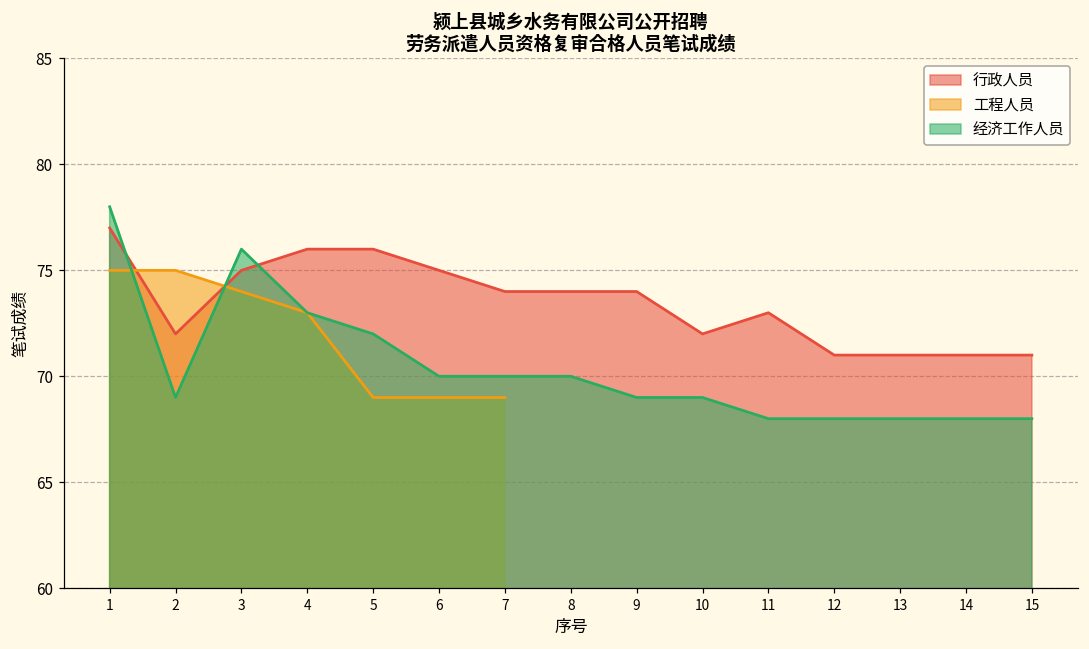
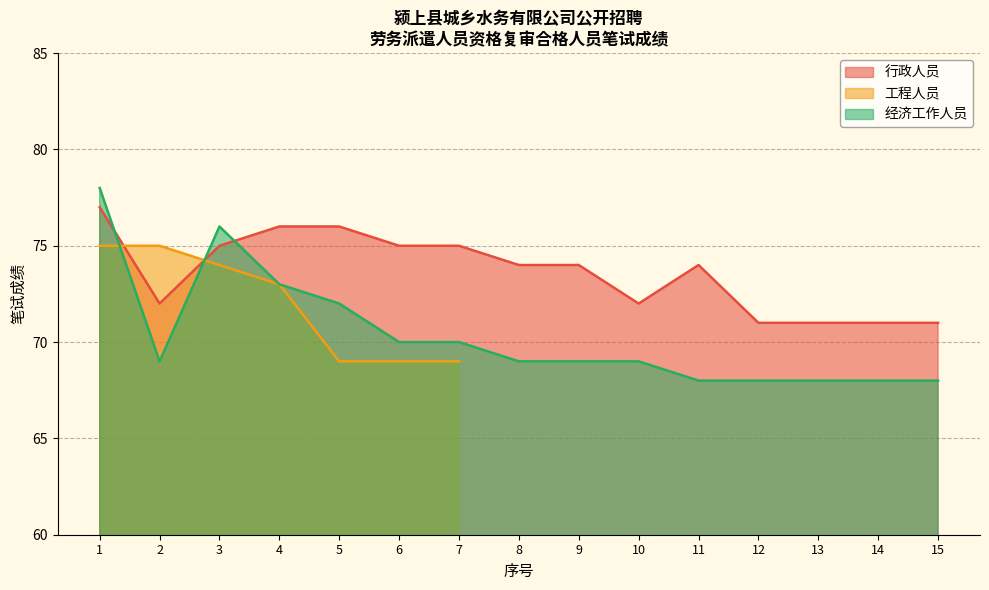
  {
    "行政人员": {
      "1": 77,
      "2": 72,
      "3": 75,
      "4": 76,
      "5": 76,
      "6": 75,
-     "7": 74,
+     "7": 75,
      "8": 74,
      "9": 74,
      "10": 72,
-     "11": 73,
+     "11": 74,
      "12": 71,
      "13": 71,
      "14": 71,
      "15": 71
    },
    "工程人员": {
      "1": 75,
      "2": 75,
      "3": 74,
      "5": 69,
      "6": 69,
      "7": 69
    },
    "经济工作人员": {
      "1": 78,
      "2": 69,
      "3": 76,
      "5": 72,
      "6": 70,
      "7": 70,
-     "8": 70,
+     "8": 69,
      "9": 69,
      "10": 69,
      "11": 68,
      "12": 68,
      "13": 68,
      "14": 68,
      "15": 68
    }
  }
